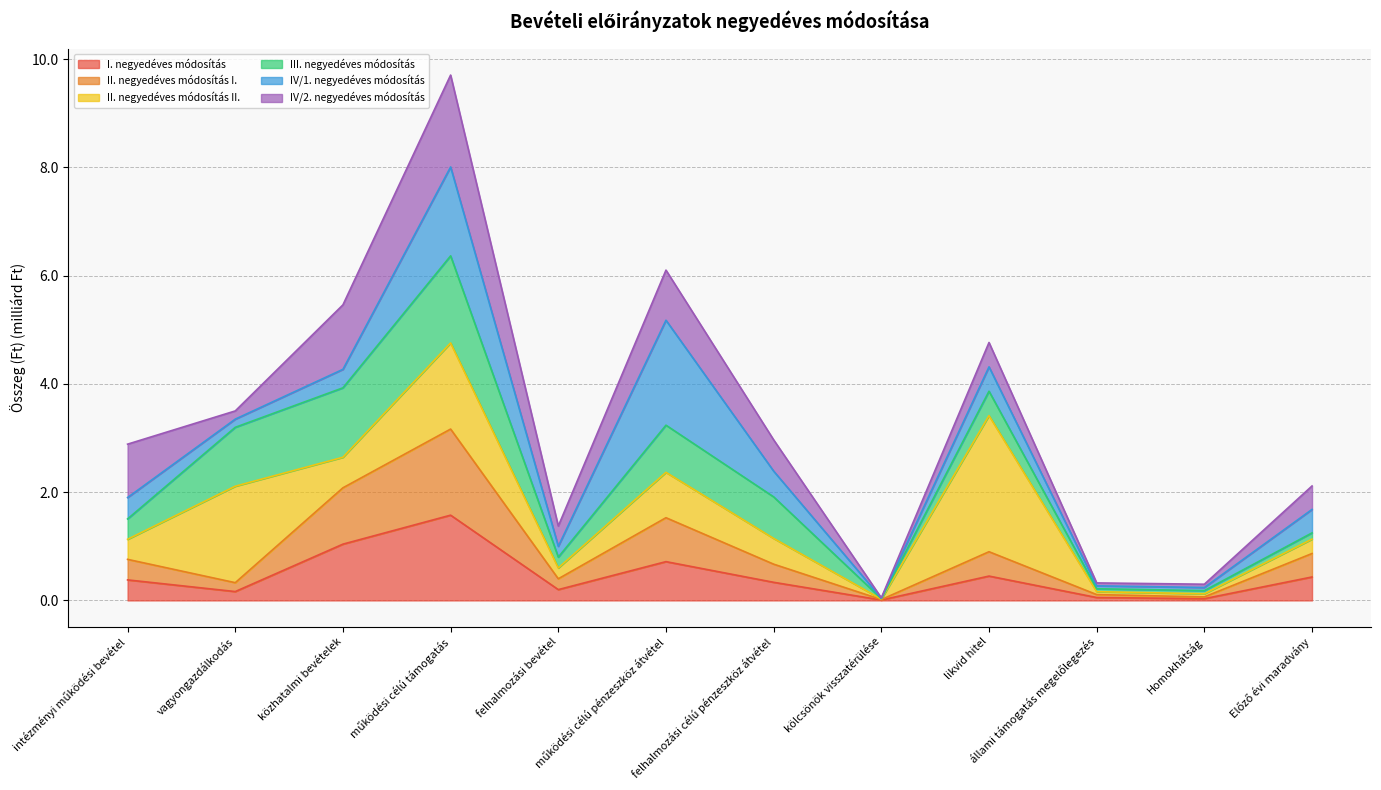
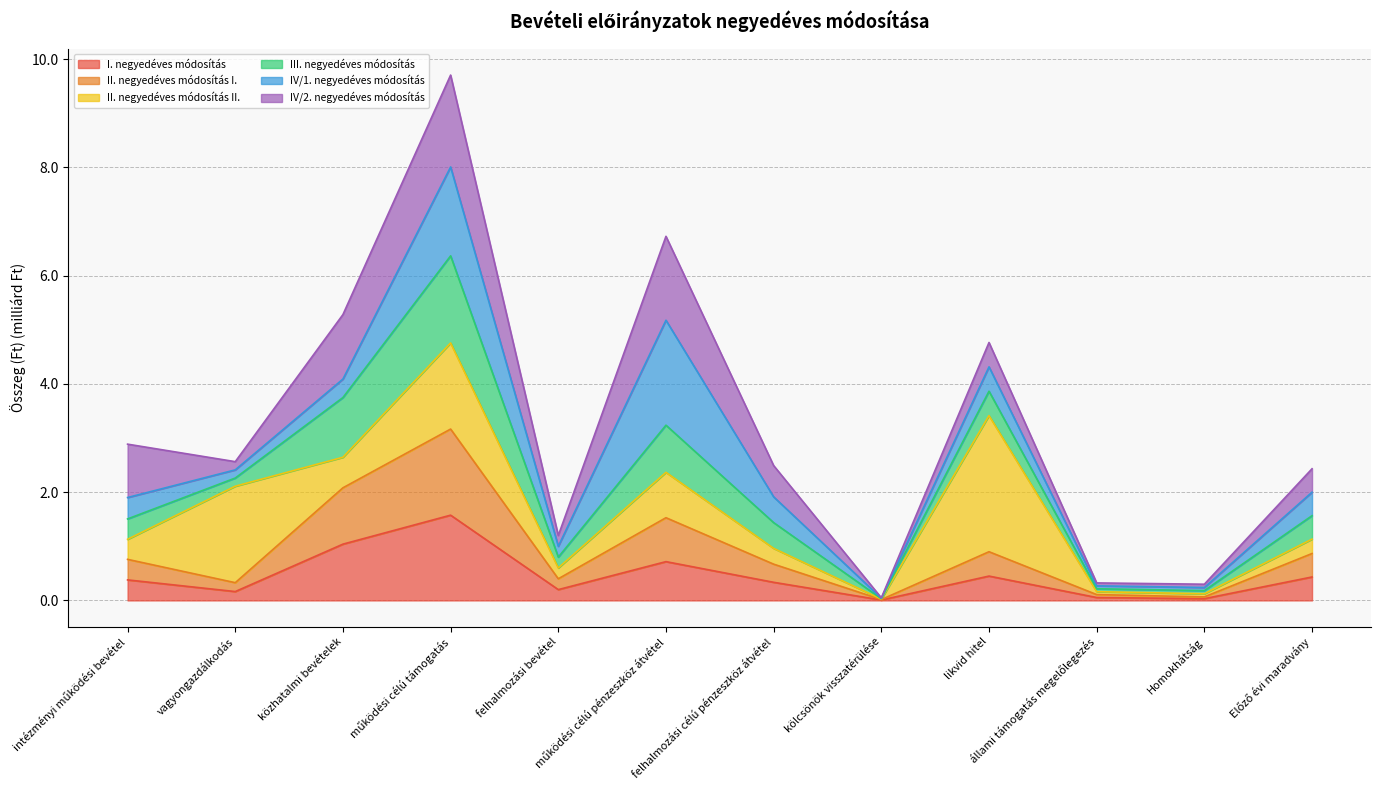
  {
    "II. negyedéves módosítás II.": {
      "intézményi működési bevétel": 0.4,
      "vagyongazdálkodás": 1.8,
      "közhatalmi bevételek": 0.6,
      "működési célú támogatás": 1.6,
      "felhalmozási bevétel": 0.2,
      "működési célú pénzeszköz átvétel": 0.8,
-     "felhalmozási célú pénzeszköz átvétel": 0.5,
+     "felhalmozási célú pénzeszköz átvétel": 0.3,
      "likvid hitel": 2.5,
      "állami támogatás megelőlegezés": 0.1,
      "Homokhátság": 0.1,
      "Előző évi maradvány": 0.3
    },
    "III. negyedéves módosítás": {
      "intézményi működési bevétel": 0.4,
-     "vagyongazdálkodás": 1.1,
-     "közhatalmi bevételek": 1.3,
+     "vagyongazdálkodás": 0.2,
+     "közhatalmi bevételek": 1.1,
      "működési célú támogatás": 1.6,
      "felhalmozási bevétel": 0.2,
      "működési célú pénzeszköz átvétel": 0.9,
-     "felhalmozási célú pénzeszköz átvétel": 0.8,
+     "felhalmozási célú pénzeszköz átvétel": 0.5,
      "likvid hitel": 0.5,
      "állami támogatás megelőlegezés": 0.1,
      "Homokhátság": 0.1,
-     "Előző évi maradvány": 0.1
+     "Előző évi maradvány": 0.4
    },
    "IV/1. negyedéves módosítás": {
      "intézményi működési bevétel": 0.4,
      "vagyongazdálkodás": 0.2,
      "közhatalmi bevételek": 0.3,
      "működési célú támogatás": 1.6,
      "felhalmozási bevétel": 0.2,
      "működési célú pénzeszköz átvétel": 1.9,
      "felhalmozási célú pénzeszköz átvétel": 0.5,
      "likvid hitel": 0.4,
      "állami támogatás megelőlegezés": 0.1,
      "Homokhátság": 0.1,
      "Előző évi maradvány": 0.4
    },
    "IV/2. negyedéves módosítás": {
      "intézményi működési bevétel": 1.0,
      "vagyongazdálkodás": 0.2,
      "közhatalmi bevételek": 1.2,
      "működési célú támogatás": 1.7,
-     "felhalmozási bevétel": 0.4,
-     "működési célú pénzeszköz átvétel": 0.9,
+     "felhalmozási bevétel": 0.2,
+     "működési célú pénzeszköz átvétel": 1.6,
      "felhalmozási célú pénzeszköz átvétel": 0.6,
      "likvid hitel": 0.5,
      "állami támogatás megelőlegezés": 0.1,
      "Homokhátság": 0.1,
      "Előző évi maradvány": 0.4
    }
  }
